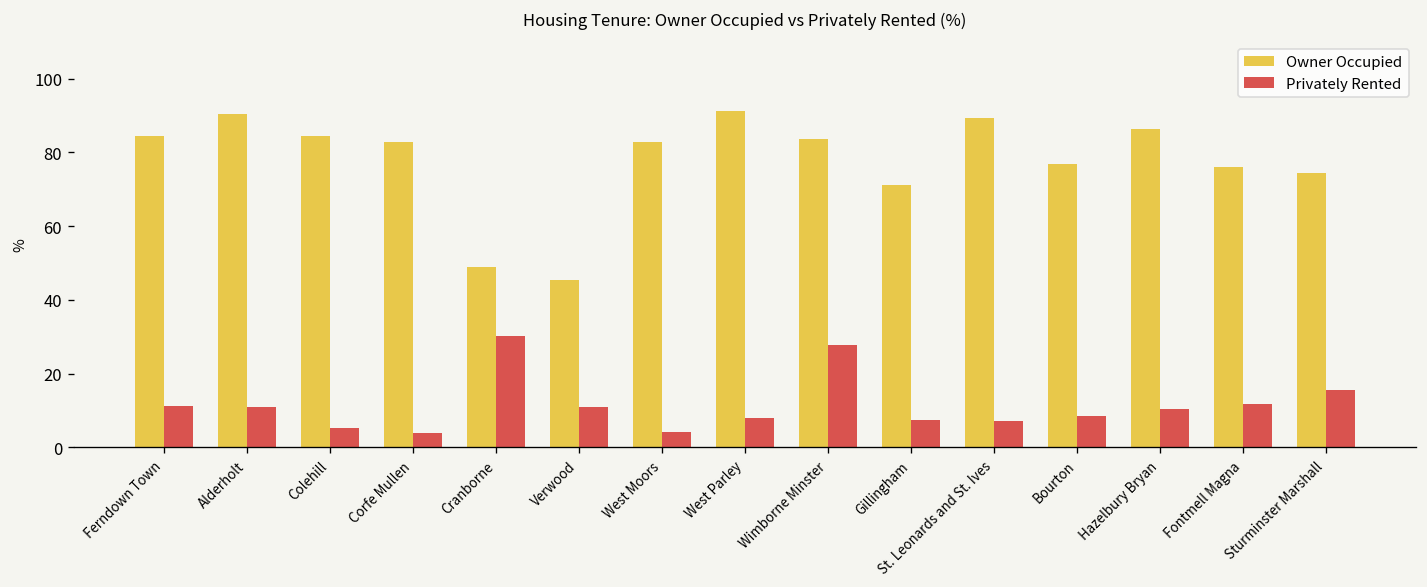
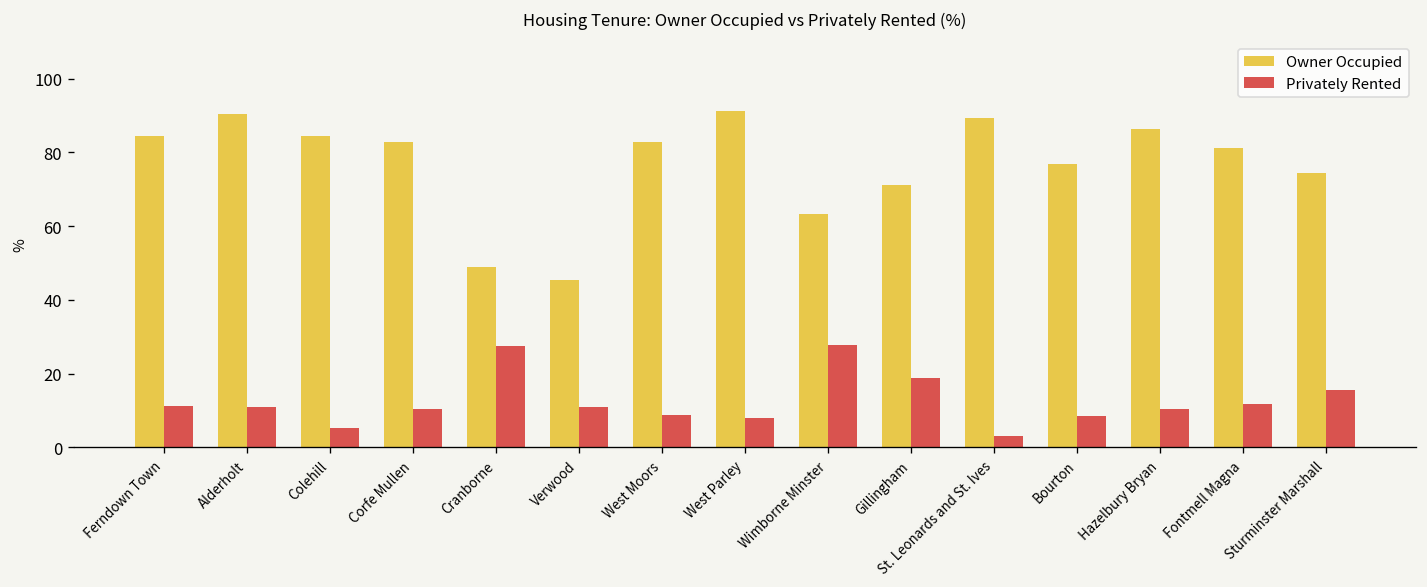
  {
    "Owner Occupied": {
      "Ferndown Town": 84,
      "Alderholt": 90,
      "Colehill": 84,
      "Corfe Mullen": 83,
      "Cranborne": 49,
      "Verwood": 45,
      "West Moors": 83,
      "West Parley": 91,
-     "Wimborne Minster": 84,
+     "Wimborne Minster": 63,
      "Gillingham": 71,
      "St. Leonards and St. Ives": 89,
      "Bourton": 77,
      "Hazelbury Bryan": 86,
-     "Fontmell Magna": 76,
+     "Fontmell Magna": 81,
      "Sturminster Marshall": 74
    },
    "Privately Rented": {
      "Ferndown Town": 11,
      "Alderholt": 11,
      "Colehill": 5,
-     "Corfe Mullen": 4,
-     "Cranborne": 30,
+     "Corfe Mullen": 10,
+     "Cranborne": 28,
      "Verwood": 11,
-     "West Moors": 4,
+     "West Moors": 9,
      "West Parley": 8,
      "Wimborne Minster": 28,
-     "Gillingham": 7,
-     "St. Leonards and St. Ives": 7,
+     "Gillingham": 19,
+     "St. Leonards and St. Ives": 3,
      "Bourton": 9,
      "Hazelbury Bryan": 10,
      "Fontmell Magna": 12,
      "Sturminster Marshall": 16
    }
  }
